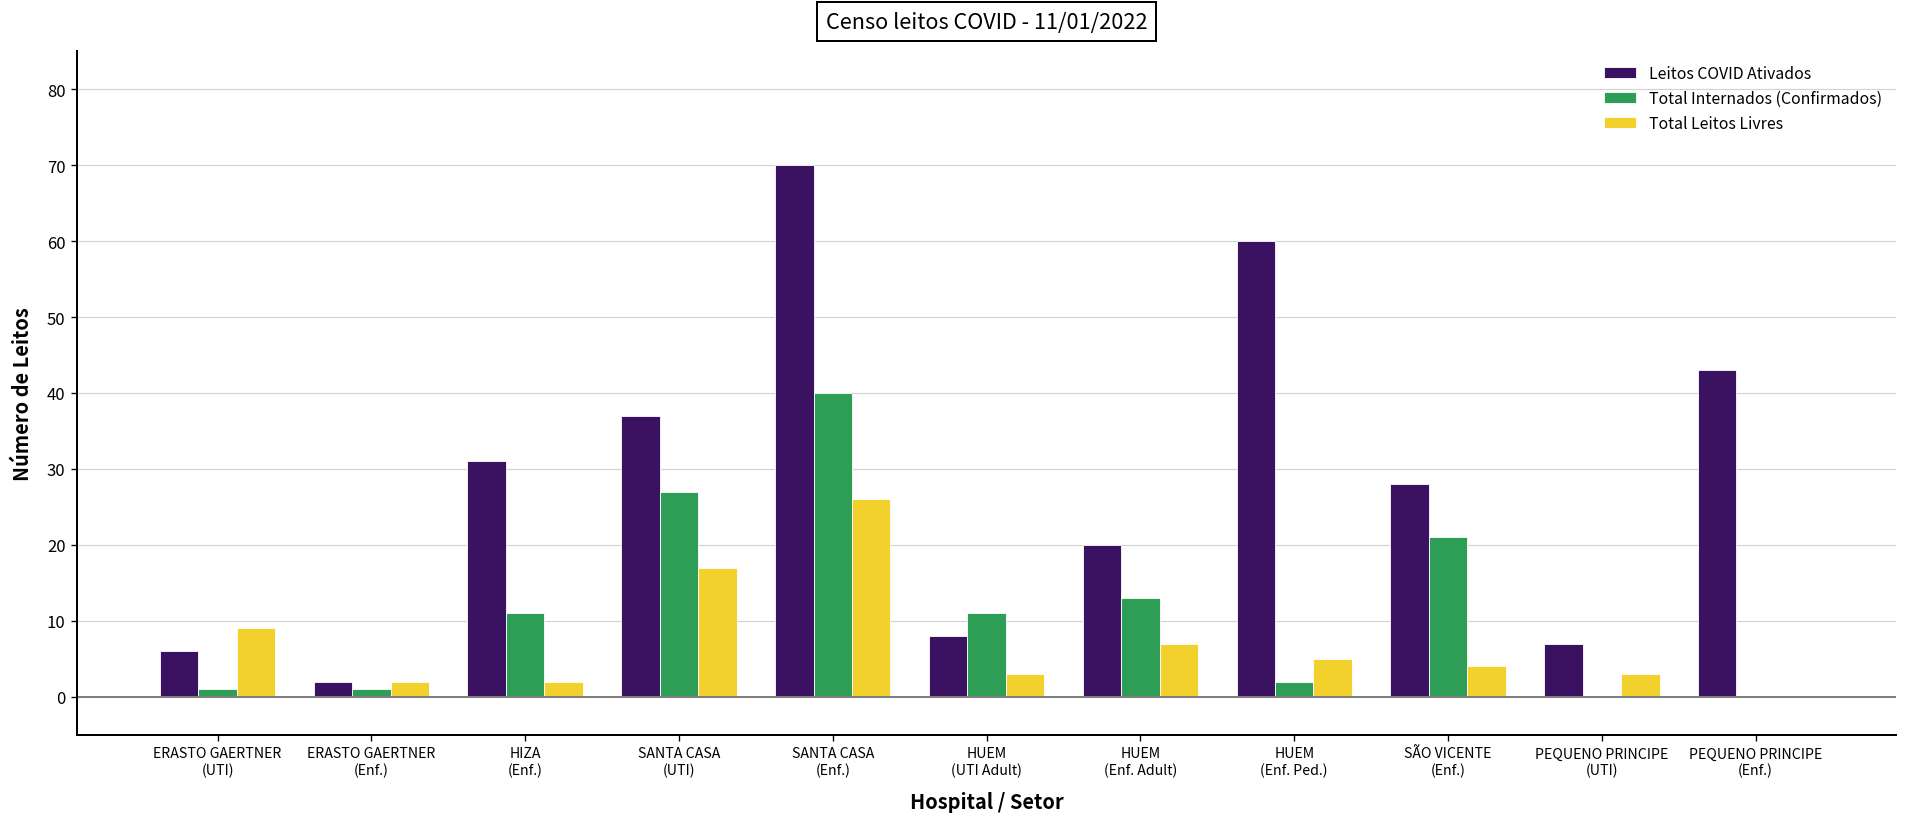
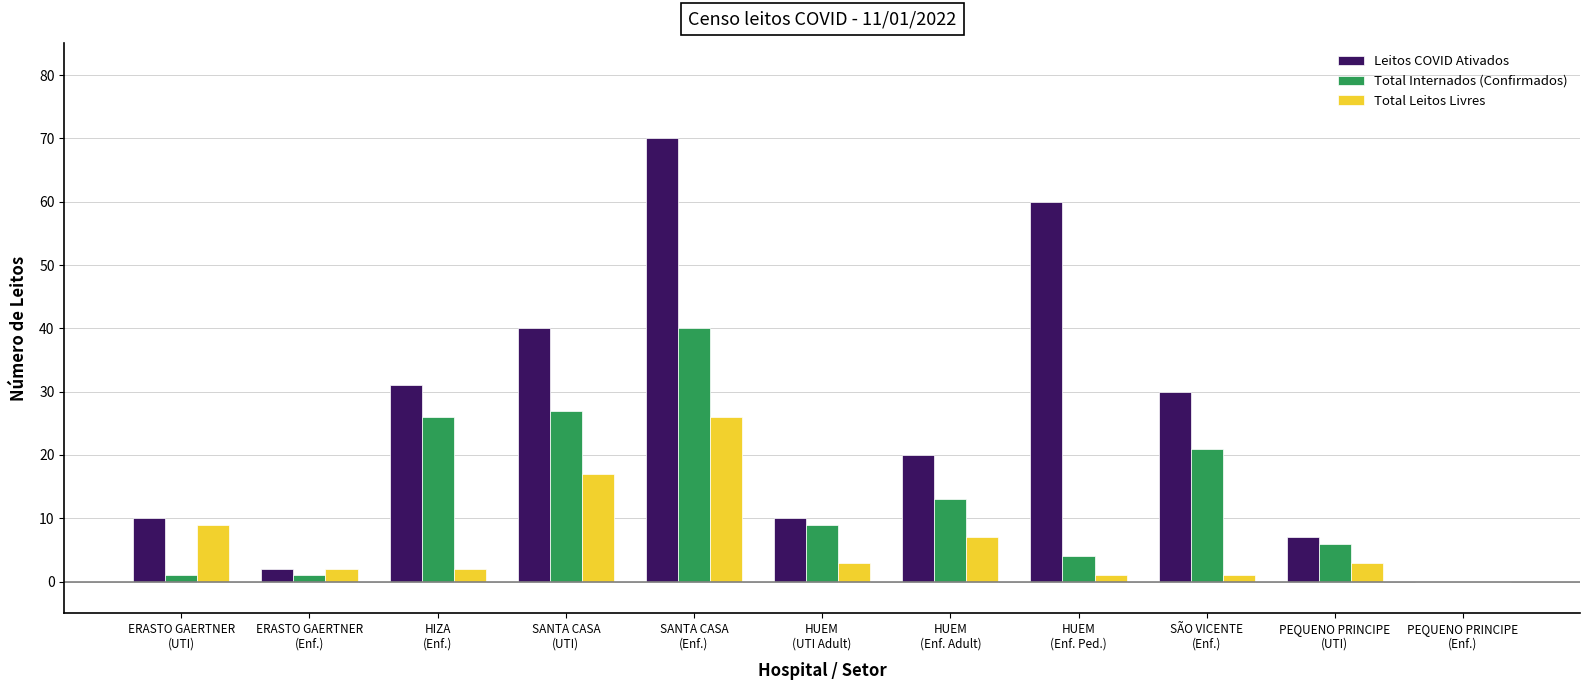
  {
    "Leitos COVID Ativados": {
-     "ERASTO GAERTNER (UTI)": 6,
+     "ERASTO GAERTNER (UTI)": 10,
      "ERASTO GAERTNER (Enf.)": 2,
      "HIZA (Enf.)": 31,
-     "SANTA CASA (UTI)": 37,
+     "SANTA CASA (UTI)": 40,
      "SANTA CASA (Enf.)": 70,
-     "HUEM (UTI Adult)": 8,
+     "HUEM (UTI Adult)": 10,
      "HUEM (Enf. Adult)": 20,
      "HUEM (Enf. Ped.)": 60,
-     "SÃO VICENTE (Enf.)": 28,
+     "SÃO VICENTE (Enf.)": 30,
      "PEQUENO PRINCIPE (UTI)": 7,
-     "PEQUENO PRINCIPE (Enf.)": 43
+     "PEQUENO PRINCIPE (Enf.)": 0
    },
    "Total Internados (Confirmados)": {
      "ERASTO GAERTNER (UTI)": 1,
      "ERASTO GAERTNER (Enf.)": 1,
-     "HIZA (Enf.)": 11,
+     "HIZA (Enf.)": 26,
      "SANTA CASA (UTI)": 27,
      "SANTA CASA (Enf.)": 40,
-     "HUEM (UTI Adult)": 11,
+     "HUEM (UTI Adult)": 9,
      "HUEM (Enf. Adult)": 13,
-     "HUEM (Enf. Ped.)": 2,
+     "HUEM (Enf. Ped.)": 4,
      "SÃO VICENTE (Enf.)": 21,
-     "PEQUENO PRINCIPE (UTI)": 0,
+     "PEQUENO PRINCIPE (UTI)": 6,
      "PEQUENO PRINCIPE (Enf.)": 0
    },
    "Total Leitos Livres": {
      "ERASTO GAERTNER (UTI)": 9,
      "ERASTO GAERTNER (Enf.)": 2,
      "HIZA (Enf.)": 2,
      "SANTA CASA (UTI)": 17,
      "SANTA CASA (Enf.)": 26,
      "HUEM (UTI Adult)": 3,
      "HUEM (Enf. Adult)": 7,
-     "HUEM (Enf. Ped.)": 5,
-     "SÃO VICENTE (Enf.)": 4,
+     "HUEM (Enf. Ped.)": 1,
+     "SÃO VICENTE (Enf.)": 1,
      "PEQUENO PRINCIPE (UTI)": 3,
      "PEQUENO PRINCIPE (Enf.)": 0
    }
  }
